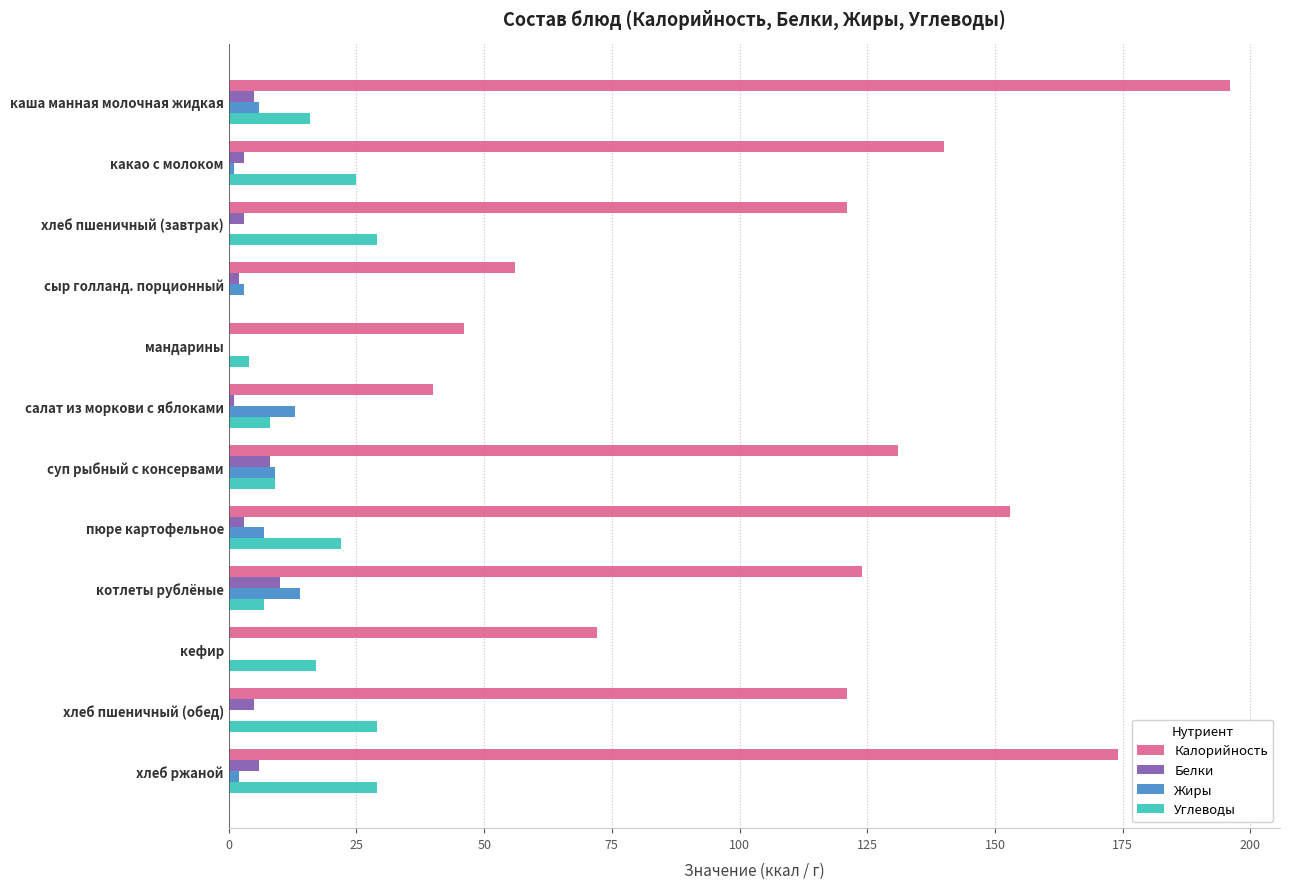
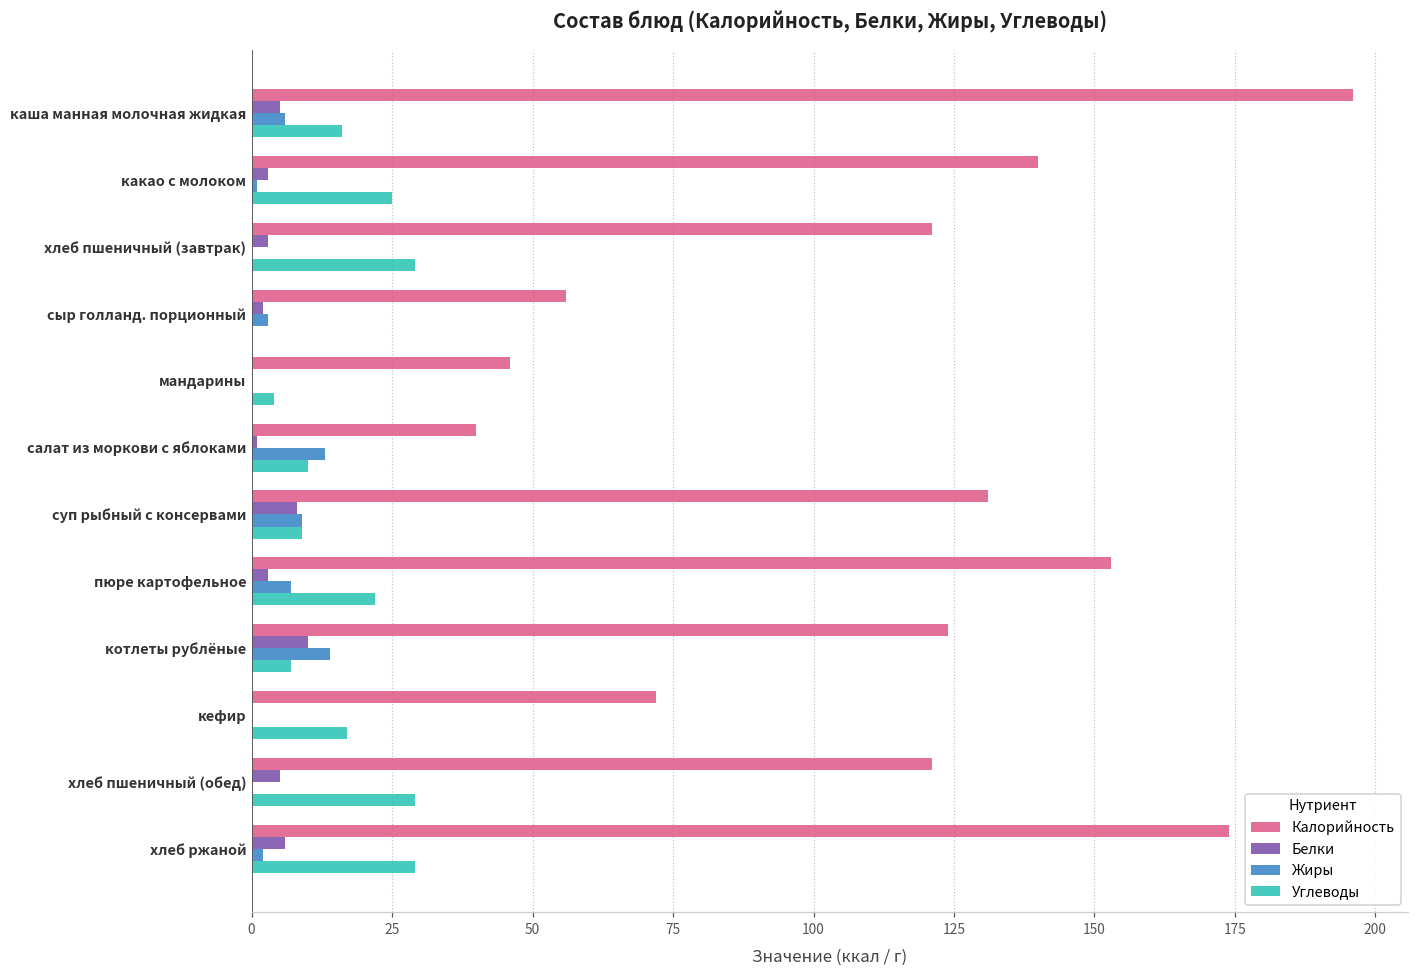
  {
    "Калорийность": {
      "каша манная молочная жидкая": 196,
      "какао с молоком": 140,
      "хлеб пшеничный (завтрак)": 121,
      "сыр голланд. порционный": 56,
      "мандарины": 46,
      "салат из моркови с яблоками": 40,
      "суп рыбный с консервами": 131,
      "пюре картофельное": 153,
      "котлеты рублёные": 124,
      "кефир": 72,
      "хлеб пшеничный (обед)": 121,
      "хлеб ржаной": 174
    },
    "Белки": {
      "каша манная молочная жидкая": 5,
      "какао с молоком": 3,
      "хлеб пшеничный (завтрак)": 3,
      "сыр голланд. порционный": 2,
      "мандарины": 0,
      "салат из моркови с яблоками": 1,
      "суп рыбный с консервами": 8,
      "пюре картофельное": 3,
      "котлеты рублёные": 10,
      "кефир": 0,
      "хлеб пшеничный (обед)": 5,
      "хлеб ржаной": 6
    },
    "Жиры": {
      "каша манная молочная жидкая": 6,
      "какао с молоком": 1,
      "хлеб пшеничный (завтрак)": 0,
      "сыр голланд. порционный": 3,
      "мандарины": 0,
      "салат из моркови с яблоками": 13,
      "суп рыбный с консервами": 9,
      "пюре картофельное": 7,
      "котлеты рублёные": 14,
      "кефир": 0,
      "хлеб пшеничный (обед)": 0,
      "хлеб ржаной": 2
    },
    "Углеводы": {
      "каша манная молочная жидкая": 16,
      "какао с молоком": 25,
      "хлеб пшеничный (завтрак)": 29,
      "сыр голланд. порционный": 0,
      "мандарины": 4,
-     "салат из моркови с яблоками": 8,
+     "салат из моркови с яблоками": 10,
      "суп рыбный с консервами": 9,
      "пюре картофельное": 22,
      "котлеты рублёные": 7,
      "кефир": 17,
      "хлеб пшеничный (обед)": 29,
      "хлеб ржаной": 29
    }
  }
